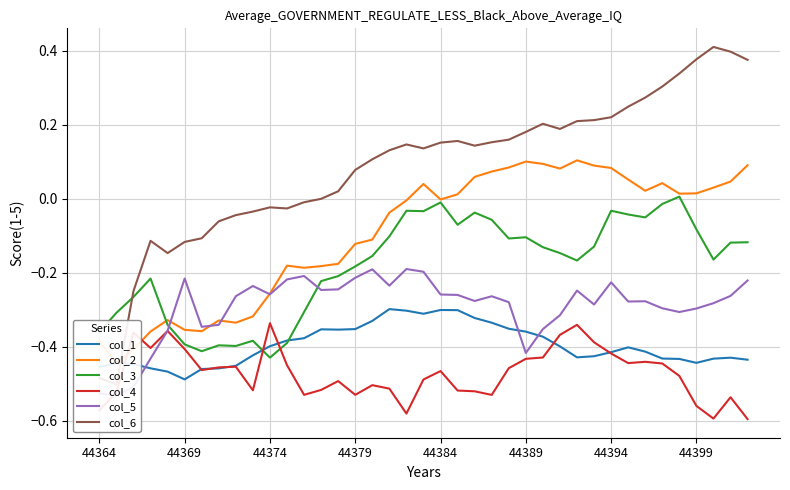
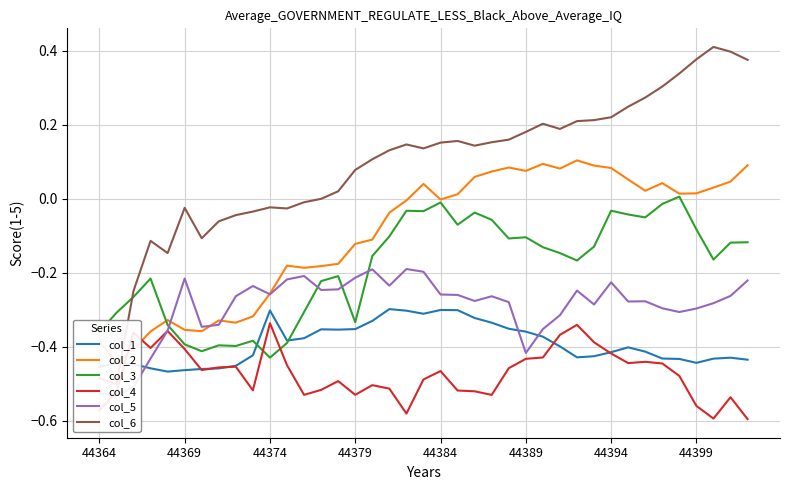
  {
    "col_1": {
-     "44369": -0.49,
-     "44374": -0.40,
+     "44369": -0.46,
+     "44374": -0.30,
      "44379": -0.35,
      "44384": -0.30,
      "44389": -0.36,
      "44399": -0.44
    },
    "col_2": {
      "44369": -0.35,
      "44379": -0.12,
      "44384": 0.00,
-     "44389": 0.10,
+     "44389": 0.08,
      "44394": 0.08,
      "44399": 0.01
    },
    "col_3": {
      "44369": -0.39,
      "44374": -0.43,
-     "44379": -0.18,
+     "44379": -0.33,
      "44384": -0.01,
      "44389": -0.10,
      "44394": -0.03,
      "44399": -0.08
    },
    "col_4": {
      "44369": -0.41,
      "44374": -0.34,
      "44379": -0.53,
      "44384": -0.47,
      "44389": -0.43,
      "44399": -0.56
    },
    "col_5": {
      "44369": -0.22,
      "44379": -0.21,
      "44384": -0.26,
      "44389": -0.42,
      "44394": -0.23,
      "44399": -0.30
    },
    "col_6": {
-     "44369": -0.12,
+     "44369": -0.02,
      "44374": -0.02,
      "44379": 0.08,
      "44384": 0.15,
      "44389": 0.18,
      "44394": 0.22,
      "44399": 0.38
    }
  }
